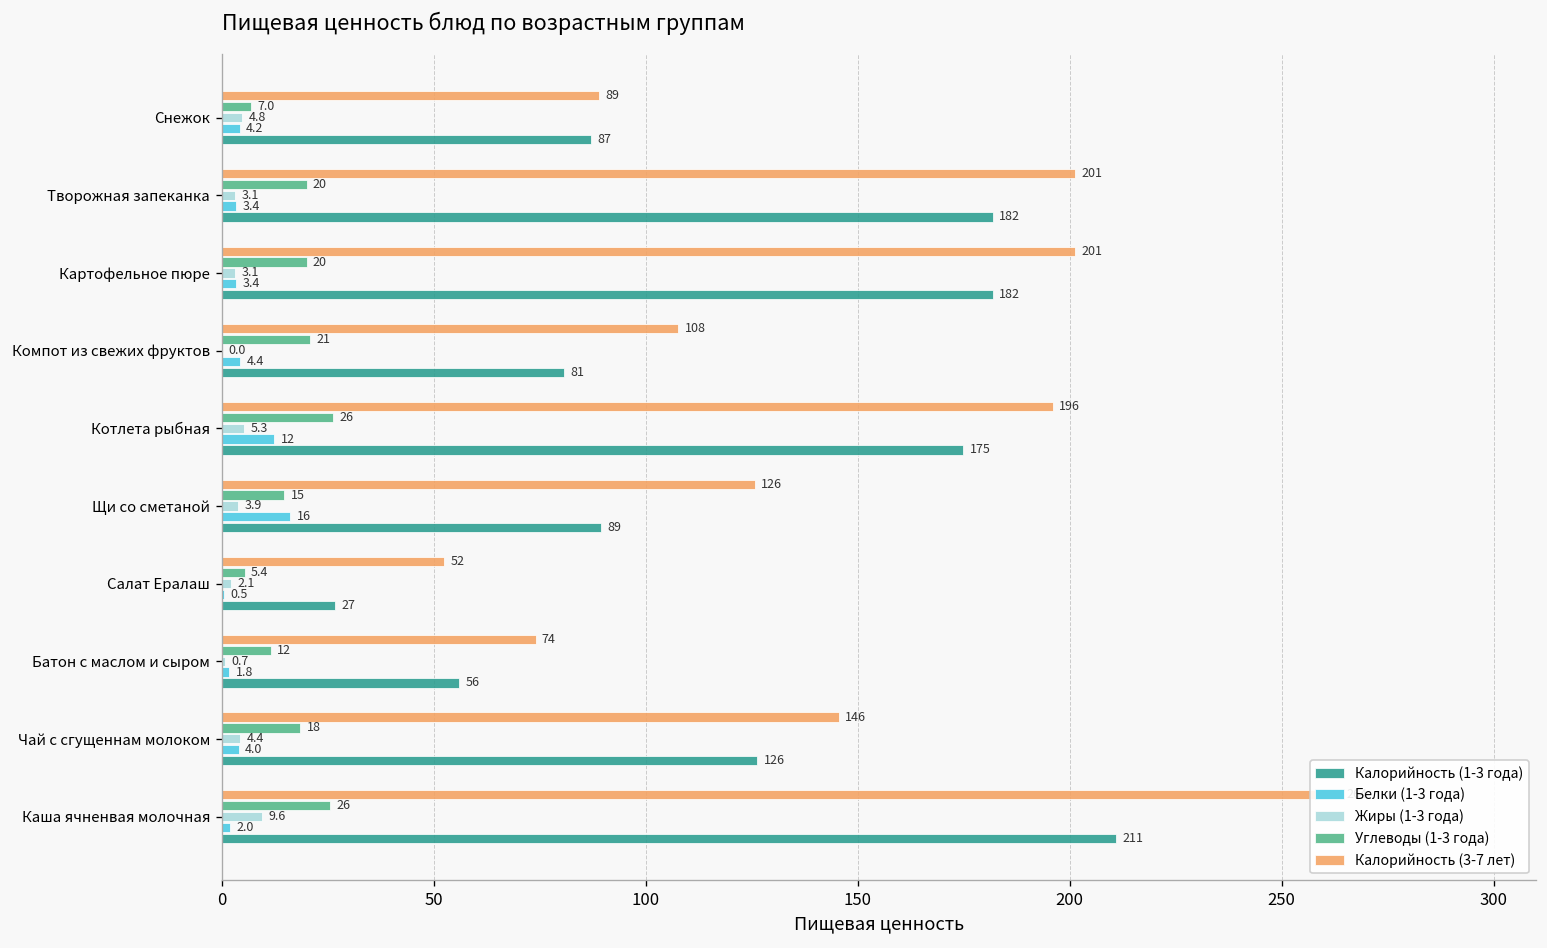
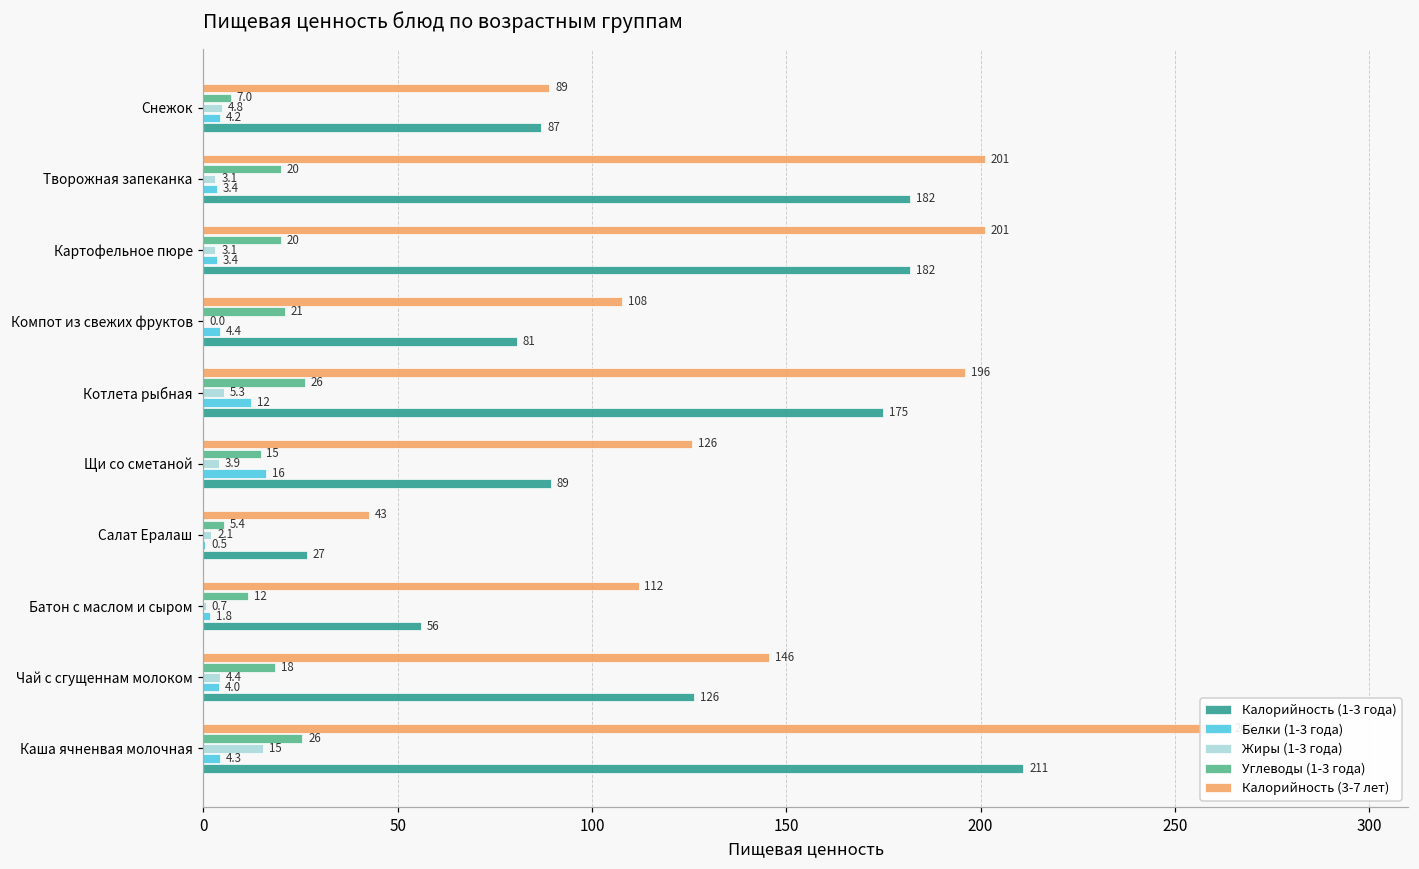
  {
    "Белки (1-3 года)": {
      "Снежок": 4.2,
      "Творожная запеканка": 3.4,
      "Картофельное пюре": 3.4,
      "Компот из свежих фруктов": 4.4,
      "Котлета рыбная": 12,
      "Щи со сметаной": 16,
      "Салат Ералаш": 0.5,
      "Батон с маслом и сыром": 1.8,
      "Чай с сгущеннам молоком": 4.0,
-     "Каша ячненвая молочная": 2.0
+     "Каша ячненвая молочная": 4.3
    },
    "Жиры (1-3 года)": {
      "Снежок": 4.8,
      "Творожная запеканка": 3.1,
      "Картофельное пюре": 3.1,
      "Компот из свежих фруктов": 0.0,
      "Котлета рыбная": 5.3,
      "Щи со сметаной": 3.9,
      "Салат Ералаш": 2.1,
      "Батон с маслом и сыром": 0.7,
      "Чай с сгущеннам молоком": 4.4,
-     "Каша ячненвая молочная": 9.6
+     "Каша ячненвая молочная": 15
    },
    "Калорийность (3-7 лет)": {
      "Снежок": 89,
      "Творожная запеканка": 201,
      "Картофельное пюре": 201,
      "Компот из свежих фруктов": 108,
      "Котлета рыбная": 196,
      "Щи со сметаной": 126,
-     "Салат Ералаш": 52,
-     "Батон с маслом и сыром": 74,
+     "Салат Ералаш": 43,
+     "Батон с маслом и сыром": 112,
      "Чай с сгущеннам молоком": 146
    }
  }
